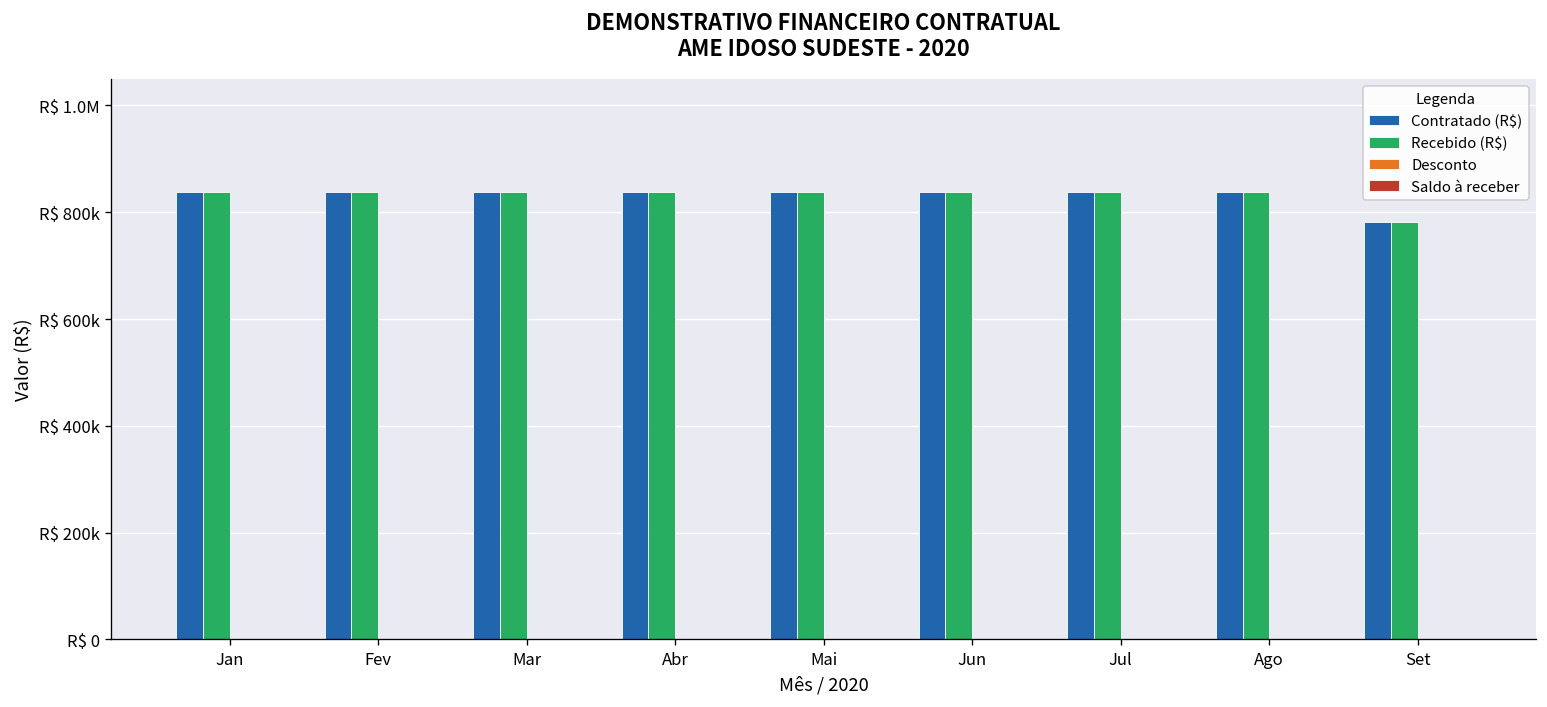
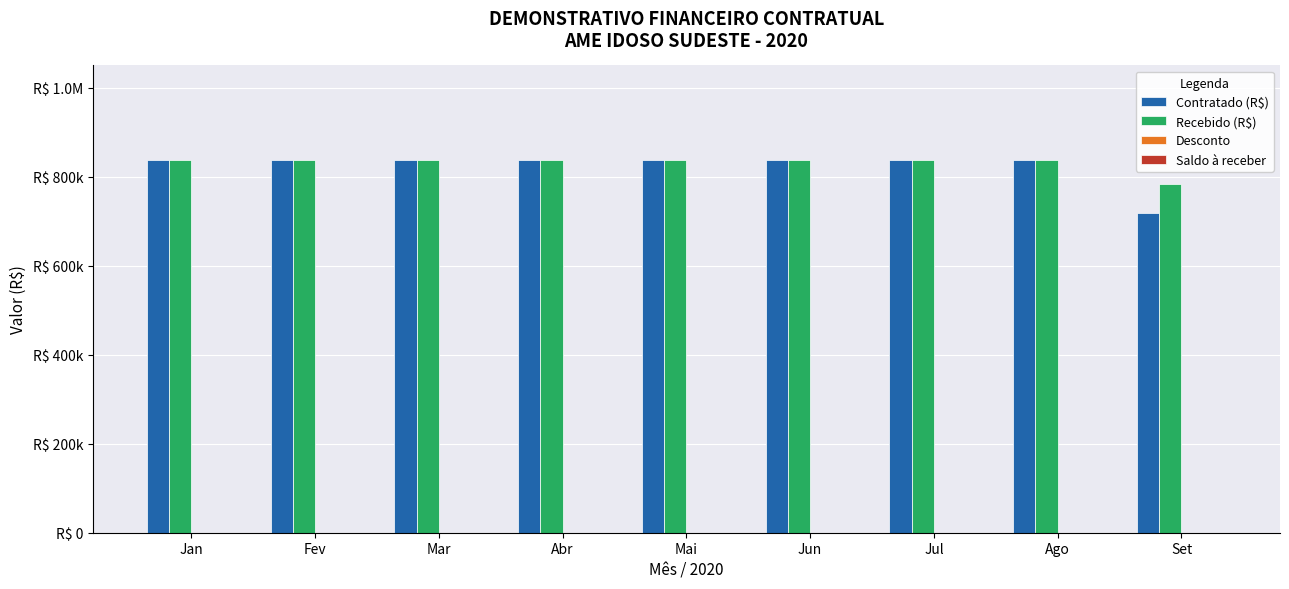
  {
    "Contratado (R$)": {
      "Jan": "R$ 840000",
      "Fev": "R$ 840000",
      "Mar": "R$ 840000",
      "Abr": "R$ 840000",
      "Mai": "R$ 840000",
      "Jun": "R$ 840000",
      "Jul": "R$ 840000",
      "Ago": "R$ 840000",
-     "Set": "R$ 780000"
+     "Set": "R$ 720000"
    },
    "Recebido (R$)": {
      "Jan": "R$ 840000",
      "Fev": "R$ 840000",
      "Mar": "R$ 840000",
      "Abr": "R$ 840000",
      "Mai": "R$ 840000",
      "Jun": "R$ 840000",
      "Jul": "R$ 840000",
      "Ago": "R$ 840000",
      "Set": "R$ 780000"
    },
    "Desconto": {
      "Jan": "R$ 0",
      "Fev": "R$ 0",
      "Mar": "R$ 0",
      "Abr": "R$ 0",
      "Mai": "R$ 0",
      "Jun": "R$ 0",
      "Jul": "R$ 0",
      "Ago": "R$ 0",
      "Set": "R$ 0"
    },
    "Saldo à receber": {
      "Jan": "R$ 0",
      "Fev": "R$ 0",
      "Mar": "R$ 0",
      "Abr": "R$ 0",
      "Mai": "R$ 0",
      "Jun": "R$ 0",
      "Jul": "R$ 0",
      "Ago": "R$ 0",
      "Set": "R$ 0"
    }
  }
